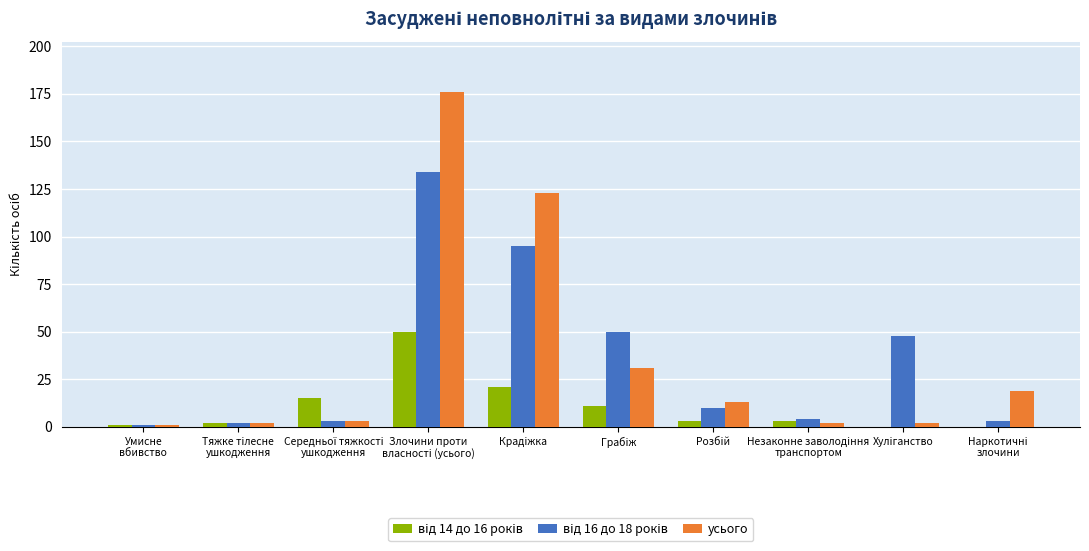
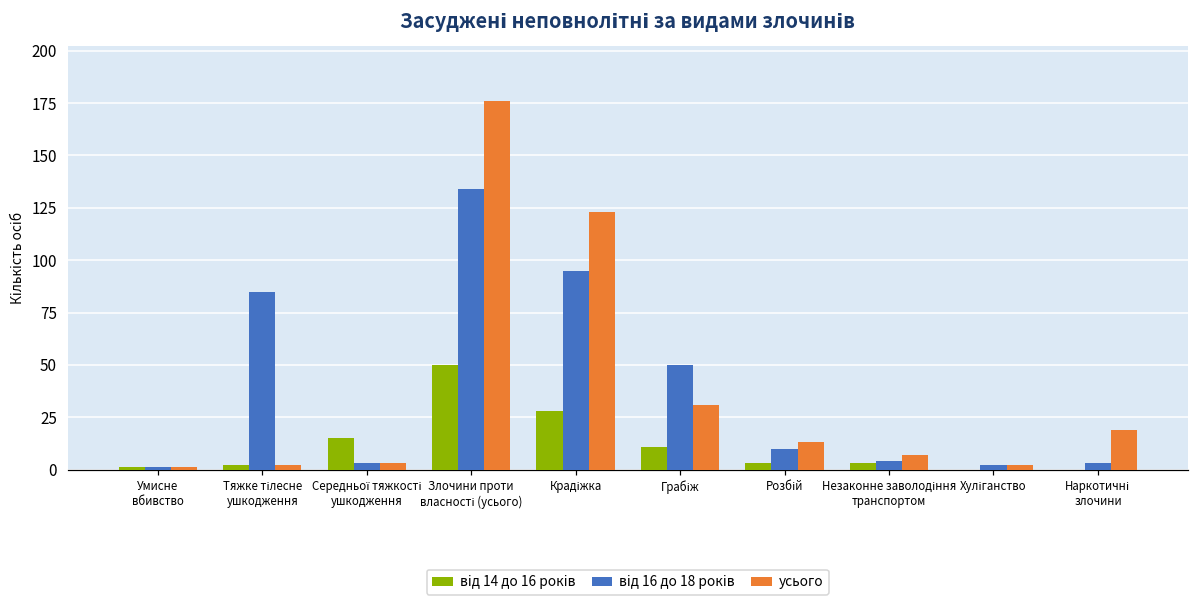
  {
    "від 14 до 16 років": {
      "Тяжке тілесне ушкодження": 2,
      "Середньої тяжкості ушкодження": 15,
      "Злочини проти власності (усього)": 50,
-     "Крадіжка": 21,
+     "Крадіжка": 28,
      "Грабіж": 11,
      "Розбій": 3,
      "Незаконне заволодіння транспортом": 3,
      "Хуліганство": 0,
      "Наркотичні злочини": 0
    },
    "від 16 до 18 років": {
-     "Тяжке тілесне ушкодження": 2,
+     "Тяжке тілесне ушкодження": 85,
      "Середньої тяжкості ушкодження": 3,
      "Злочини проти власності (усього)": 134,
      "Крадіжка": 95,
      "Грабіж": 50,
      "Розбій": 10,
      "Незаконне заволодіння транспортом": 4,
-     "Хуліганство": 48,
+     "Хуліганство": 2,
      "Наркотичні злочини": 3
    },
    "усього": {
      "Тяжке тілесне ушкодження": 2,
      "Середньої тяжкості ушкодження": 3,
      "Злочини проти власності (усього)": 176,
      "Крадіжка": 123,
      "Грабіж": 31,
      "Розбій": 13,
-     "Незаконне заволодіння транспортом": 2,
+     "Незаконне заволодіння транспортом": 7,
      "Хуліганство": 2,
      "Наркотичні злочини": 19
    }
  }
